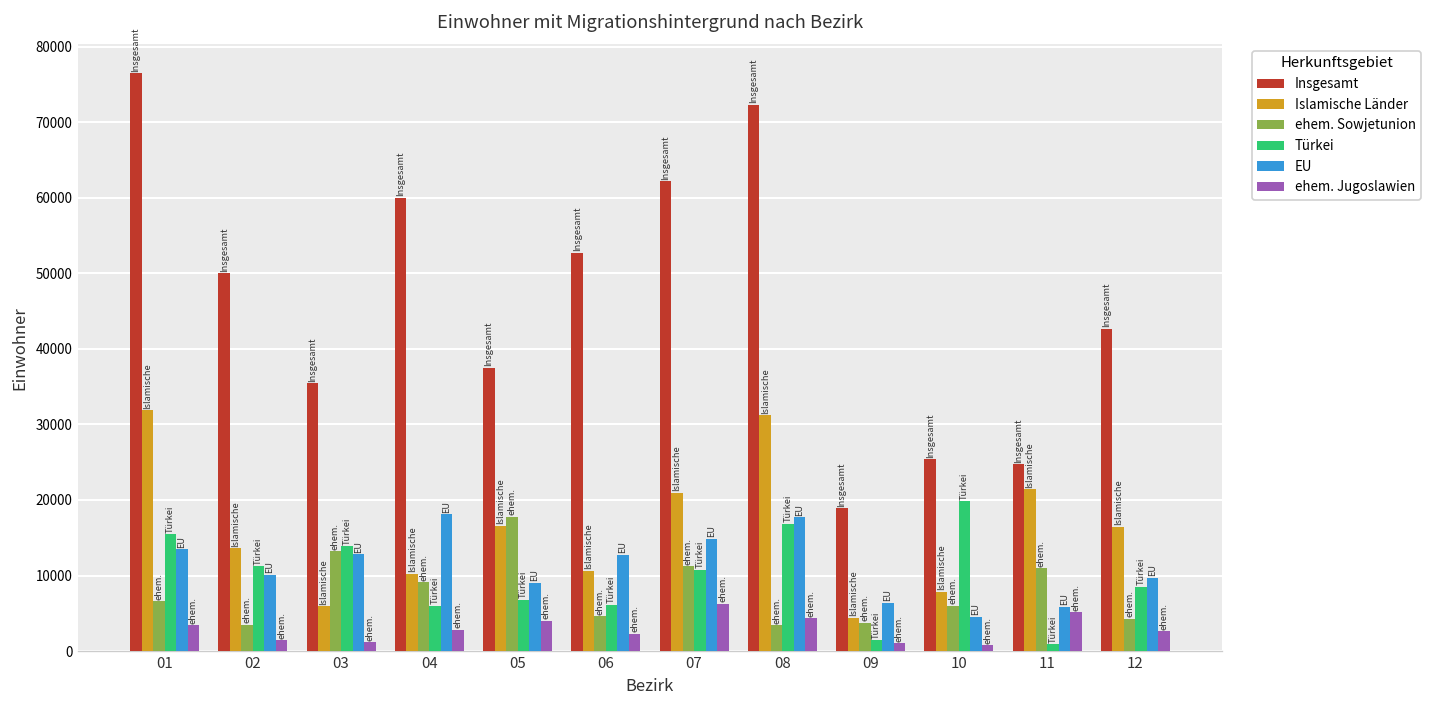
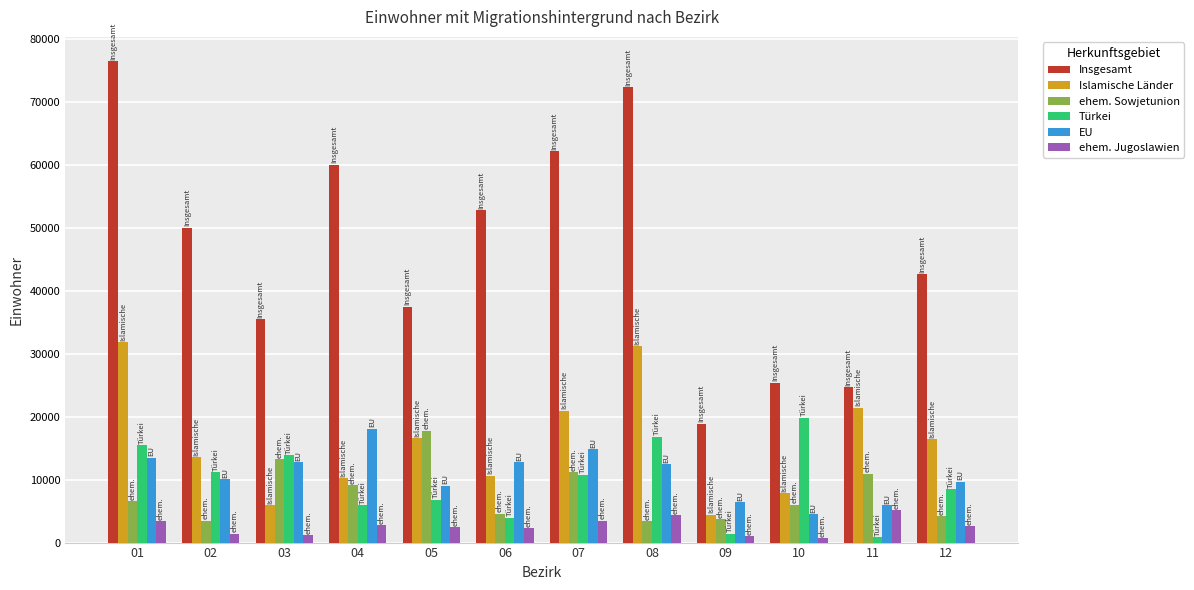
  {
    "Insgesamt": {
      "01": 76000,
      "02": 50000,
      "03": 35000,
      "04": 60000,
      "05": 37000,
      "06": 53000,
      "07": 62000,
      "08": 72000,
      "09": 19000,
      "10": 25000,
      "11": 25000,
      "12": 43000
    },
    "Islamische Länder": {
      "01": 32000,
      "02": 14000,
      "03": 6000,
      "04": 10000,
      "05": 17000,
      "06": 11000,
      "07": 21000,
      "08": 31000,
      "09": 4000,
      "10": 8000,
      "11": 21000,
      "12": 16000
    },
    "ehem. Sowjetunion": {
      "01": 7000,
      "02": 4000,
      "03": 13000,
      "04": 9000,
      "05": 18000,
      "06": 5000,
      "07": 11000,
      "08": 3000,
      "09": 4000,
      "10": 6000,
      "11": 11000,
      "12": 4000
    },
    "Türkei": {
      "01": 15000,
      "02": 11000,
      "03": 14000,
      "04": 6000,
      "05": 7000,
-     "06": 6000,
+     "06": 4000,
      "07": 11000,
      "08": 17000,
      "09": 1000,
      "10": 20000,
      "11": 1000,
      "12": 9000
    },
    "EU": {
      "01": 14000,
      "02": 10000,
      "03": 13000,
      "04": 18000,
      "05": 9000,
      "06": 13000,
      "07": 15000,
-     "08": 18000,
+     "08": 12000,
      "09": 6000,
      "10": 5000,
      "11": 6000,
      "12": 10000
    },
    "ehem. Jugoslawien": {
      "01": 3000,
      "02": 1000,
      "03": 1000,
      "04": 3000,
-     "05": 4000,
+     "05": 2000,
      "06": 2000,
-     "07": 6000,
+     "07": 3000,
      "08": 4000,
      "09": 1000,
      "10": 1000,
      "11": 5000,
      "12": 3000
    }
  }
